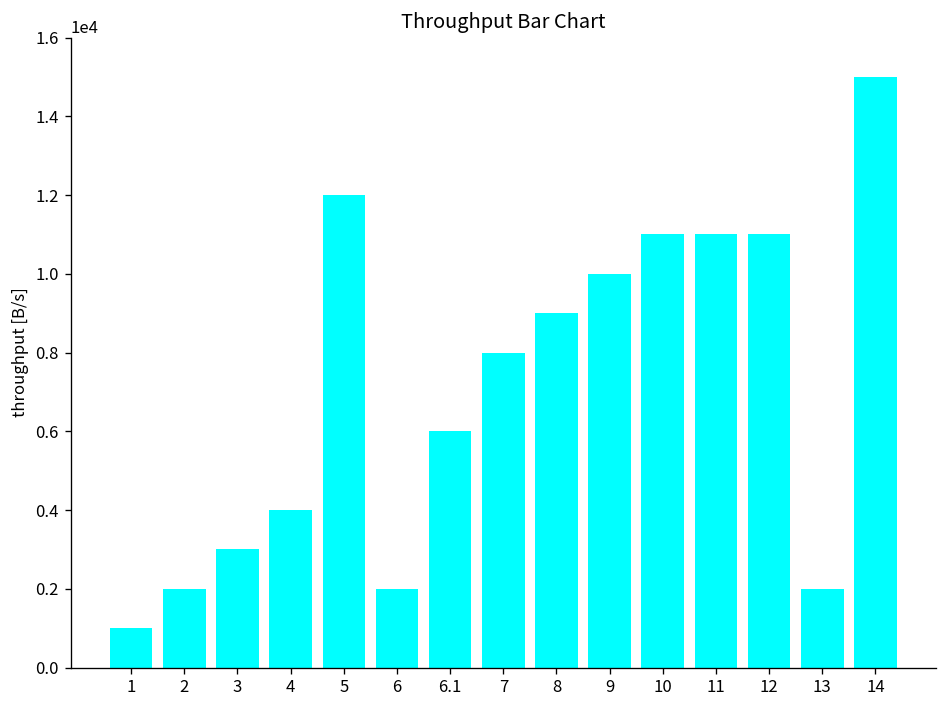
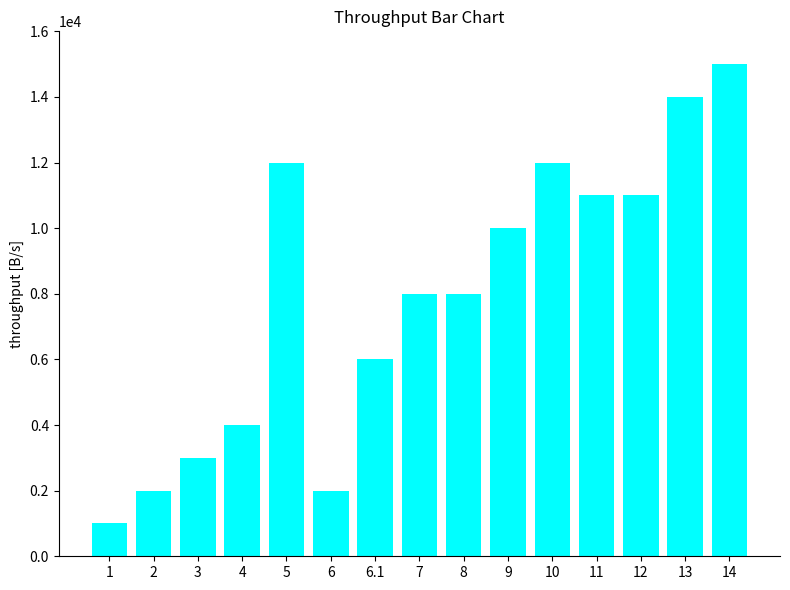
  {
    "1": 1000,
    "2": 2000,
    "3": 3000,
    "4": 4000,
    "5": 12000,
    "6": 2000,
    "6.1": 6000,
    "7": 8000,
-   "8": 9000,
+   "8": 8000,
    "9": 10000,
-   "10": 11000,
+   "10": 12000,
    "11": 11000,
    "12": 11000,
-   "13": 2000,
+   "13": 14000,
    "14": 15000
  }
